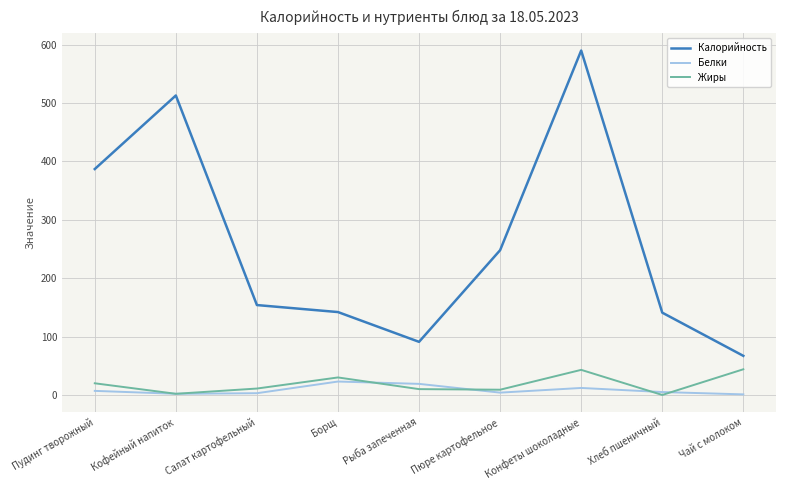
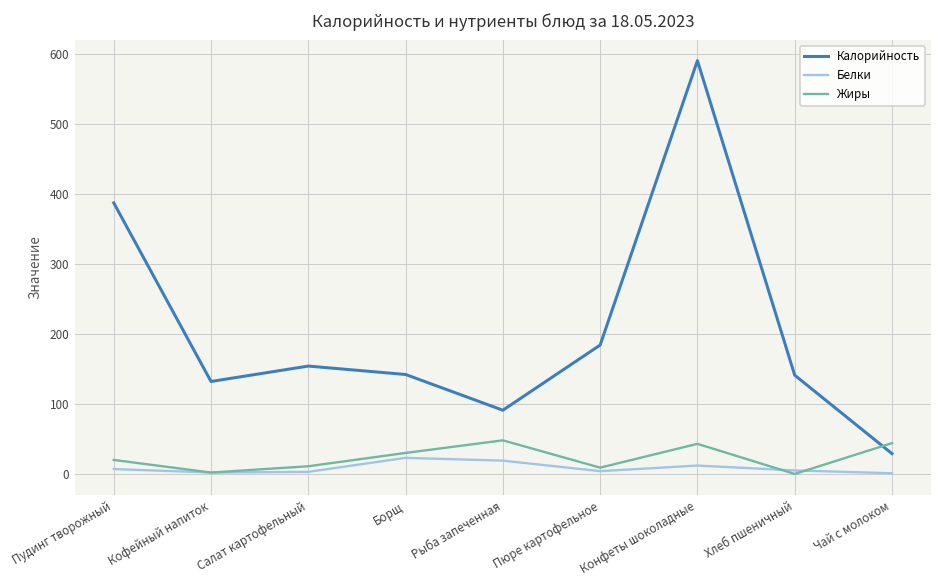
  {
    "Калорийность": {
      "Пудинг творожный": 390,
-     "Кофейный напиток": 510,
+     "Кофейный напиток": 130,
      "Салат картофельный": 150,
      "Борщ": 140,
      "Рыба запеченная": 90,
-     "Пюре картофельное": 250,
+     "Пюре картофельное": 180,
      "Конфеты шоколадные": 590,
      "Хлеб пшеничный": 140,
-     "Чай с молоком": 70
+     "Чай с молоком": 30
    },
    "Белки": {
      "Пудинг творожный": 10,
      "Салат картофельный": 0,
      "Борщ": 20,
      "Рыба запеченная": 20,
      "Пюре картофельное": 0,
      "Конфеты шоколадные": 10,
      "Хлеб пшеничный": 10,
      "Чай с молоком": 0
    },
    "Жиры": {
      "Пудинг творожный": 20,
      "Салат картофельный": 10,
      "Борщ": 30,
-     "Рыба запеченная": 10,
+     "Рыба запеченная": 50,
      "Пюре картофельное": 10,
      "Конфеты шоколадные": 40,
      "Хлеб пшеничный": 0,
      "Чай с молоком": 40
    }
  }
